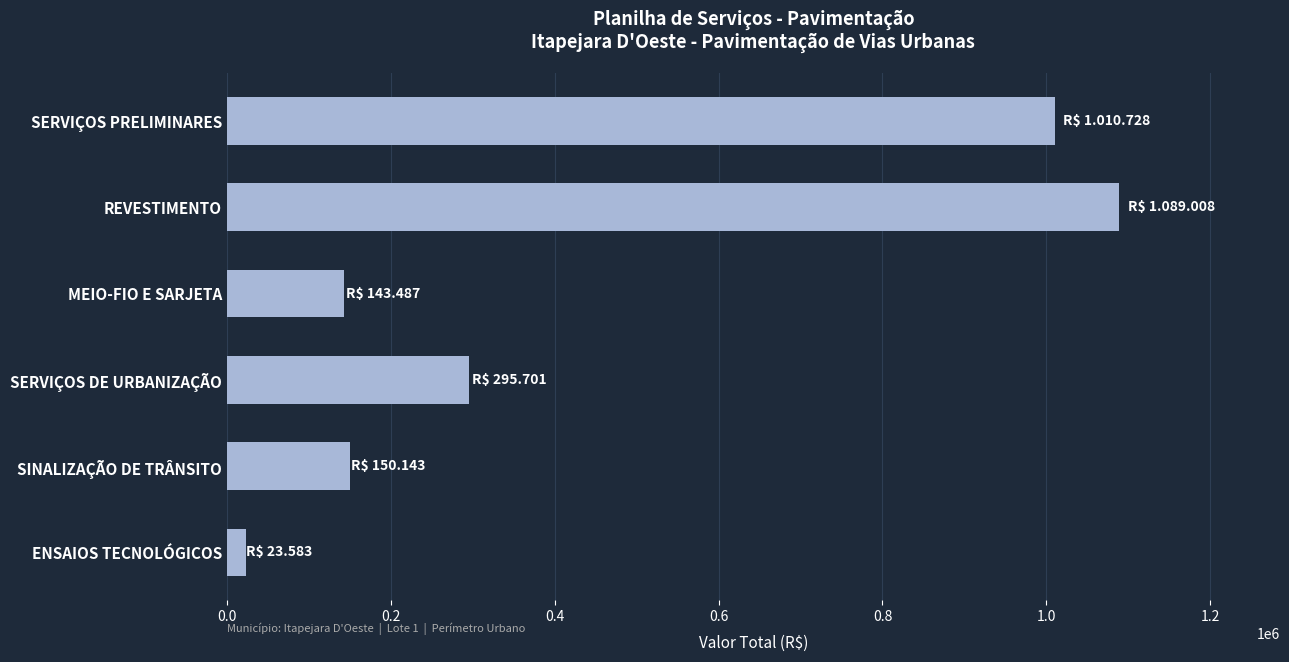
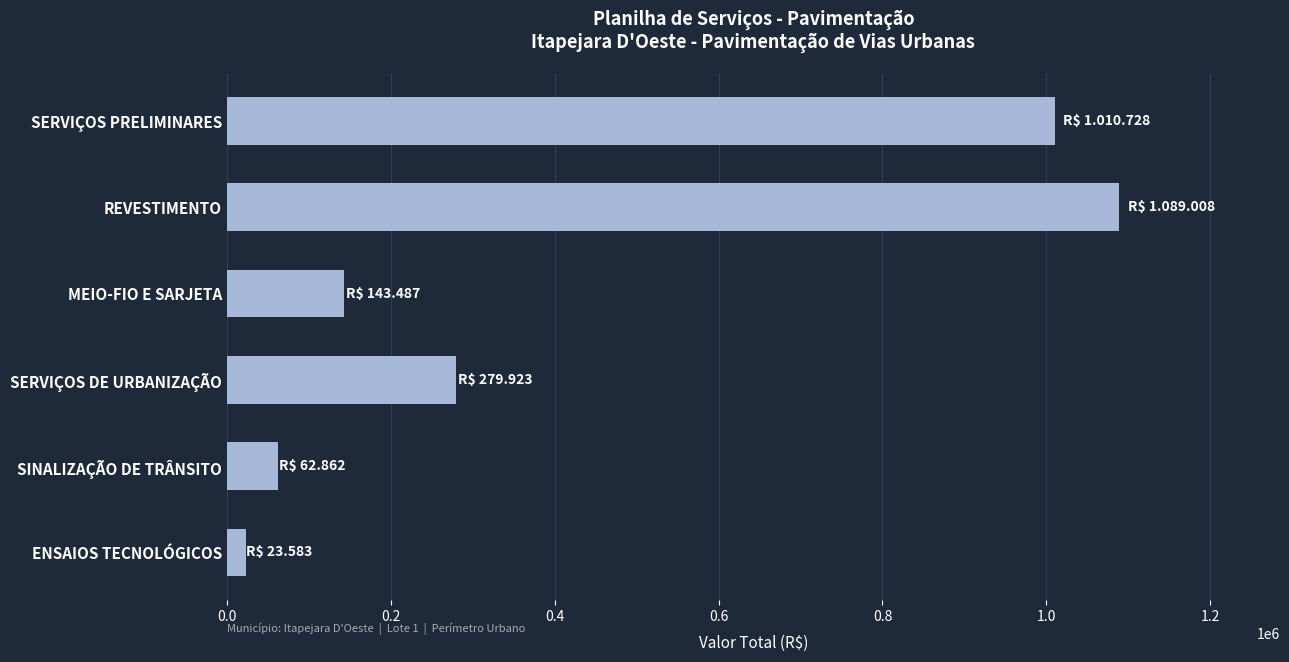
  {
-   "SERVIÇOS DE URBANIZAÇÃO": 295.701,
-   "SINALIZAÇÃO DE TRÂNSITO": 150.143
+   "SERVIÇOS DE URBANIZAÇÃO": 279.923,
+   "SINALIZAÇÃO DE TRÂNSITO": 62.862
  }
